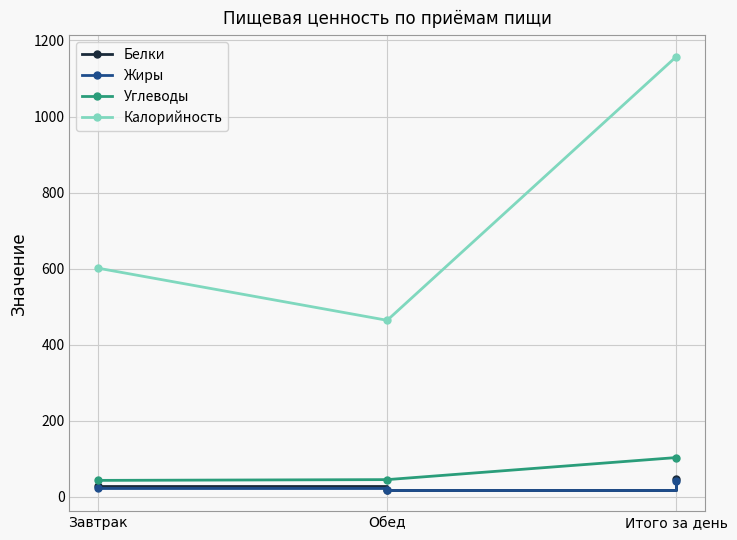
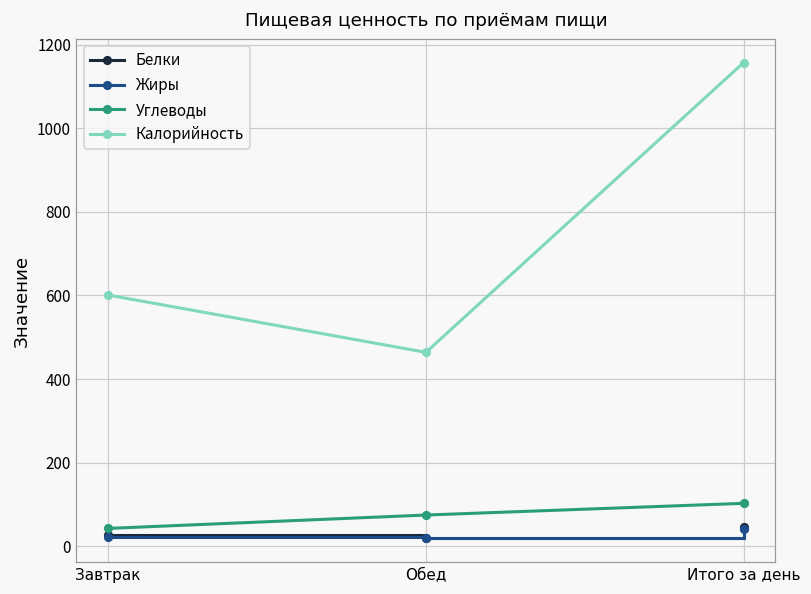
  {
    "Углеводы": {
      "Завтрак": 40,
-     "Обед": 50,
+     "Обед": 80,
      "Итого за день": 100
    },
    "Калорийность": {
      "Завтрак": 600,
      "Обед": 460,
      "Итого за день": 1160
    }
  }
